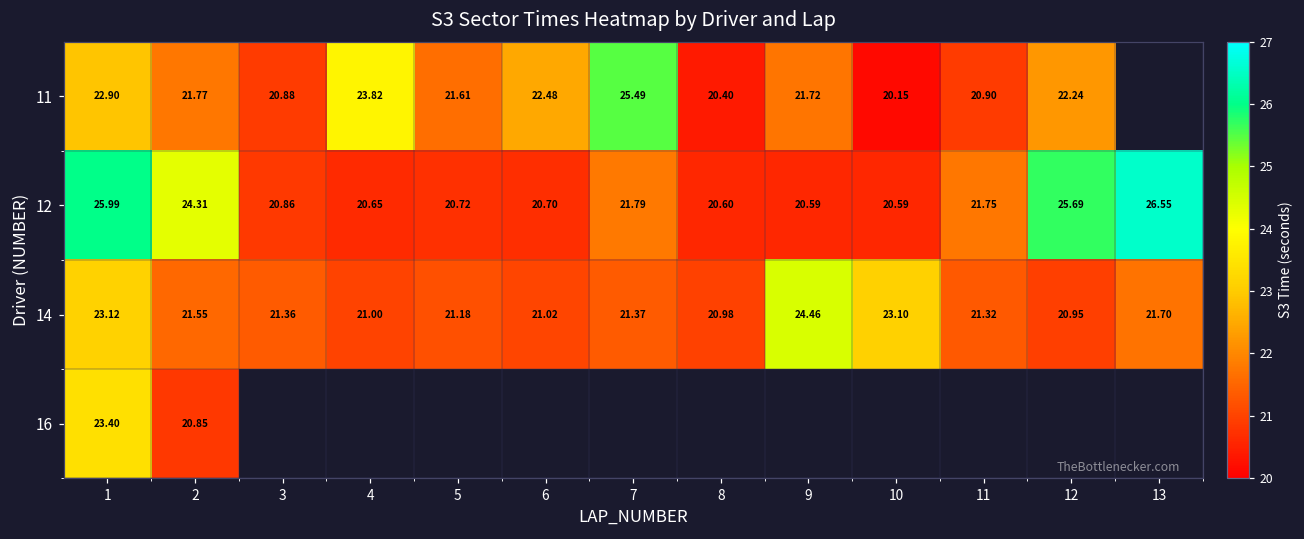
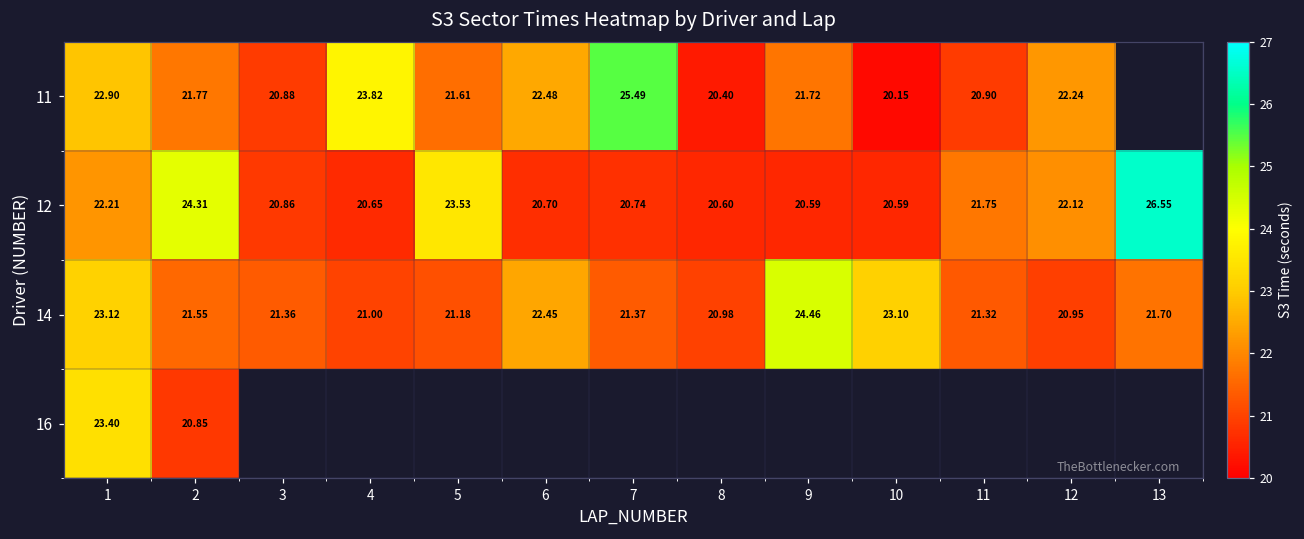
  {
    "11": {
      "1": 22.90,
      "2": 21.77,
      "3": 20.88,
      "4": 23.82,
      "5": 21.61,
      "6": 22.48,
      "7": 25.49,
      "8": 20.40,
      "9": 21.72,
      "10": 20.15,
      "11": 20.90,
      "12": 22.24
    },
    "12": {
-     "1": 25.99,
+     "1": 22.21,
      "2": 24.31,
      "3": 20.86,
      "4": 20.65,
-     "5": 20.72,
+     "5": 23.53,
      "6": 20.70,
-     "7": 21.79,
+     "7": 20.74,
      "8": 20.60,
      "9": 20.59,
      "10": 20.59,
      "11": 21.75,
-     "12": 25.69,
+     "12": 22.12,
      "13": 26.55
    },
    "14": {
      "1": 23.12,
      "2": 21.55,
      "3": 21.36,
      "4": 21.00,
      "5": 21.18,
-     "6": 21.02,
+     "6": 22.45,
      "7": 21.37,
      "8": 20.98,
      "9": 24.46,
      "10": 23.10,
      "11": 21.32,
      "12": 20.95,
      "13": 21.70
    },
    "16": {
      "1": 23.40,
      "2": 20.85
    }
  }
